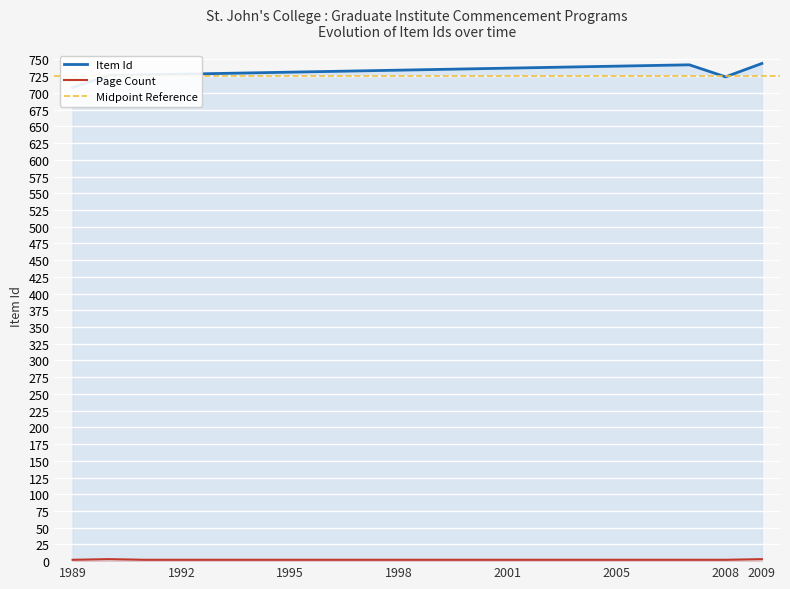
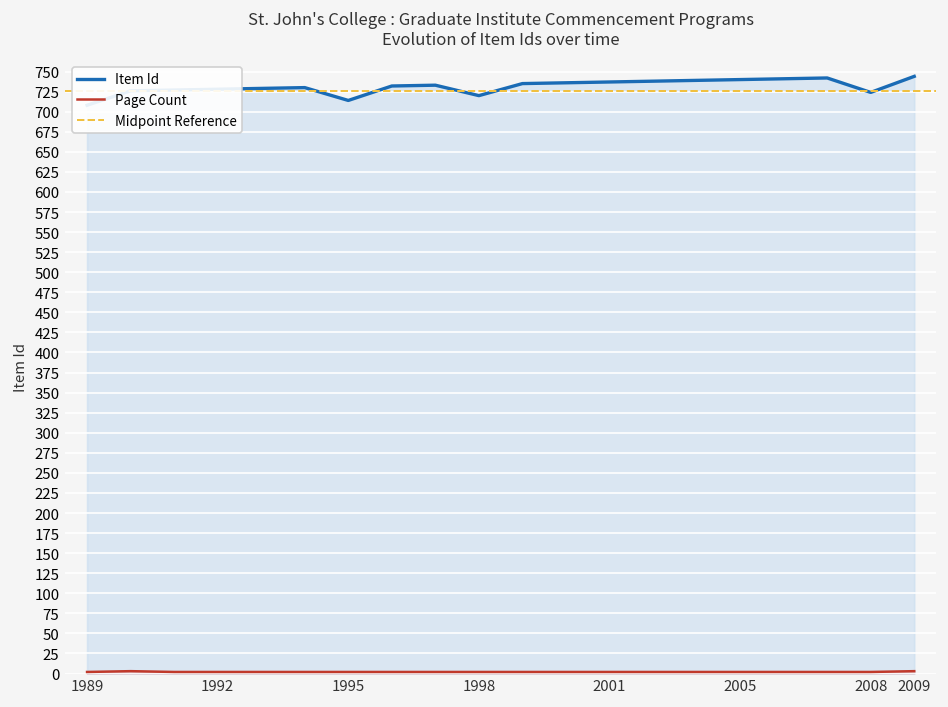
  {
    "Item Id": {
-     "1995": 730,
-     "1998": 730,
+     "1995": 710,
+     "1998": 720,
      "2001": 740,
      "2005": 740,
      "2008": 720,
      "2009": 740
    },
    "Page Count": {
      "1989": 0,
      "1992": 0,
      "1995": 0,
      "1998": 0,
      "2001": 0,
      "2005": 0,
      "2008": 0,
      "2009": 0
    }
  }
